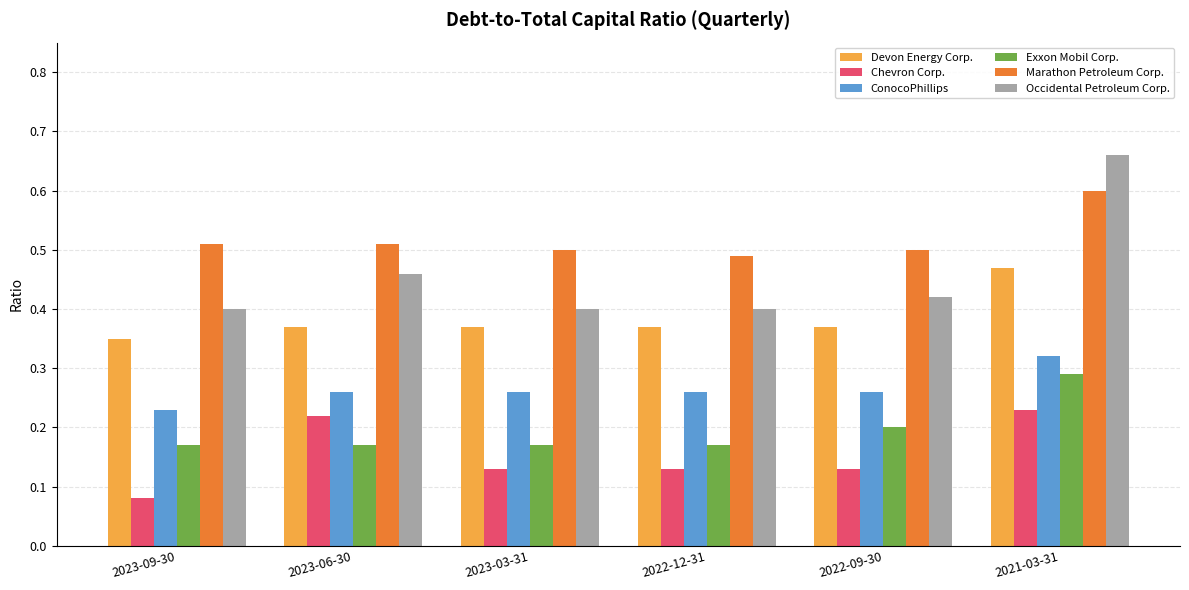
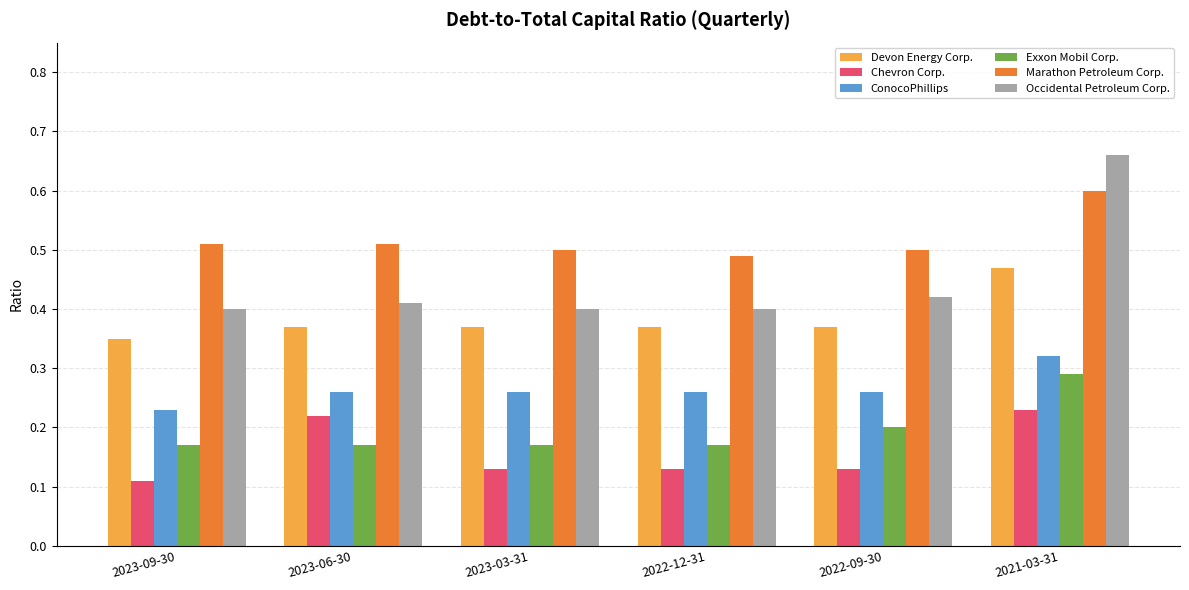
  {
    "Chevron Corp.": {
-     "2023-09-30": 0.08,
+     "2023-09-30": 0.11,
      "2023-06-30": 0.22,
      "2023-03-31": 0.13,
      "2022-12-31": 0.13,
      "2022-09-30": 0.13,
      "2021-03-31": 0.23
    },
    "ConocoPhillips": {
      "2023-09-30": 0.23,
      "2023-06-30": 0.26,
      "2023-03-31": 0.26,
      "2022-12-31": 0.26,
      "2022-09-30": 0.26,
      "2021-03-31": 0.32
    },
    "Exxon Mobil Corp.": {
      "2023-09-30": 0.17,
      "2023-06-30": 0.17,
      "2023-03-31": 0.17,
      "2022-12-31": 0.17,
      "2022-09-30": 0.20,
      "2021-03-31": 0.29
    },
    "Occidental Petroleum Corp.": {
      "2023-09-30": 0.40,
-     "2023-06-30": 0.46,
+     "2023-06-30": 0.41,
      "2023-03-31": 0.40,
      "2022-12-31": 0.40,
      "2022-09-30": 0.42,
      "2021-03-31": 0.66
    }
  }
